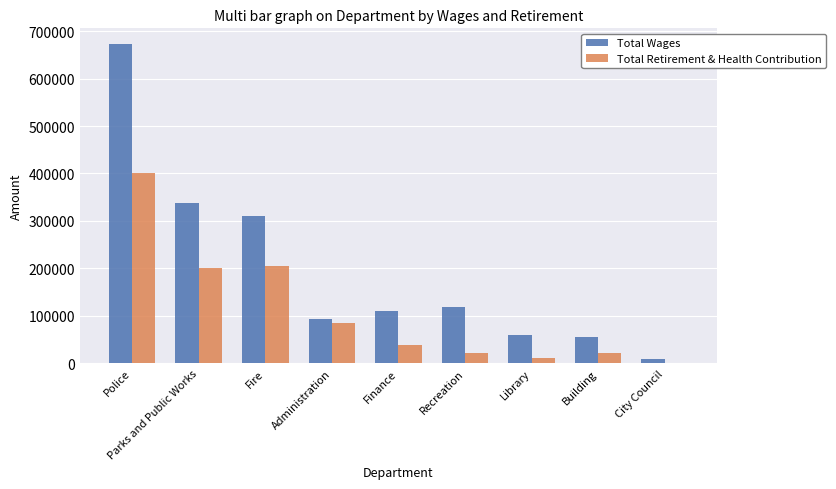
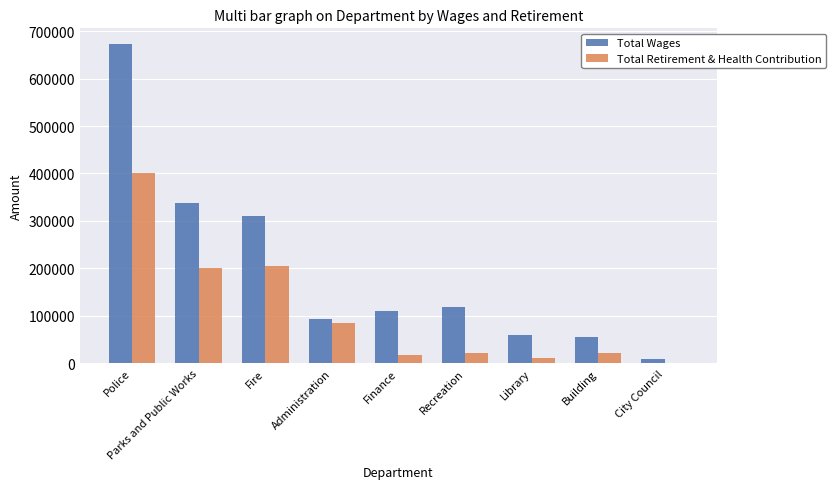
  {
    "Total Wages": {
      "Police": 670000,
      "Parks and Public Works": 340000,
      "Fire": 310000,
      "Administration": 90000,
      "Finance": 110000,
      "Recreation": 120000,
      "Library": 60000,
      "Building": 50000,
      "City Council": 10000
    },
    "Total Retirement & Health Contribution": {
      "Police": 400000,
      "Parks and Public Works": 200000,
      "Fire": 200000,
      "Administration": 80000,
-     "Finance": 40000,
+     "Finance": 20000,
      "Recreation": 20000,
      "Library": 10000,
      "Building": 20000,
      "City Council": 0
    }
  }
